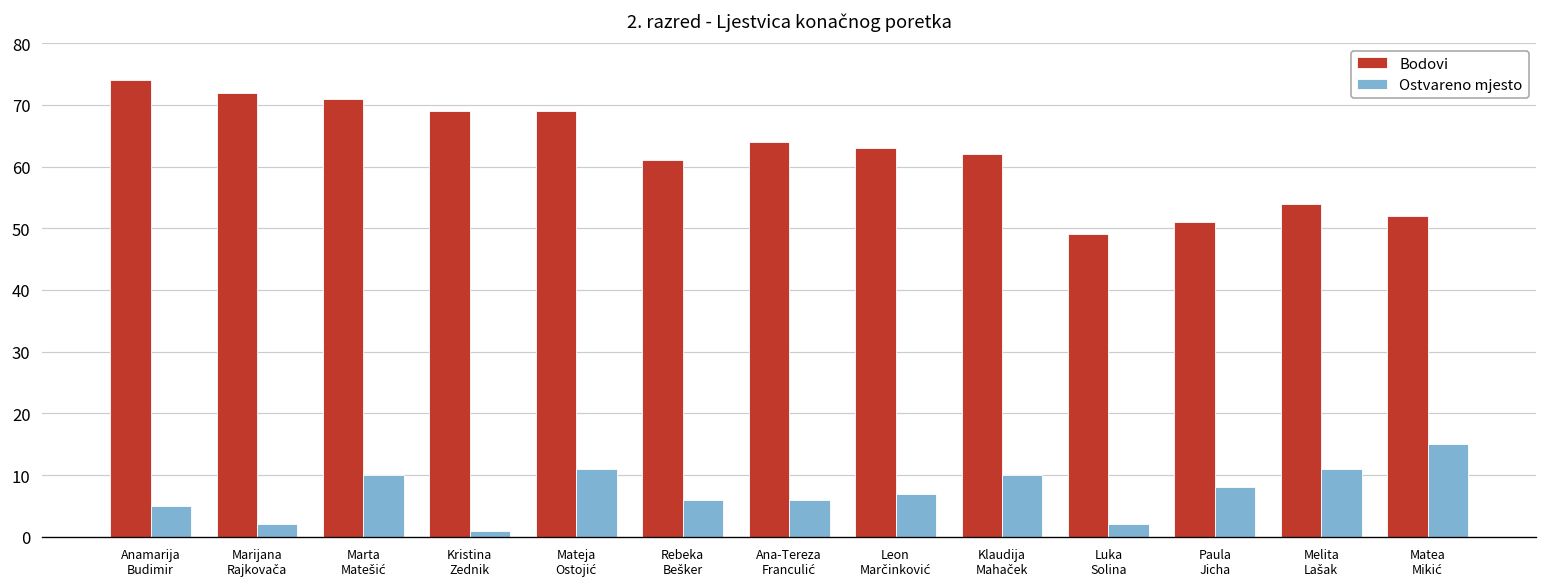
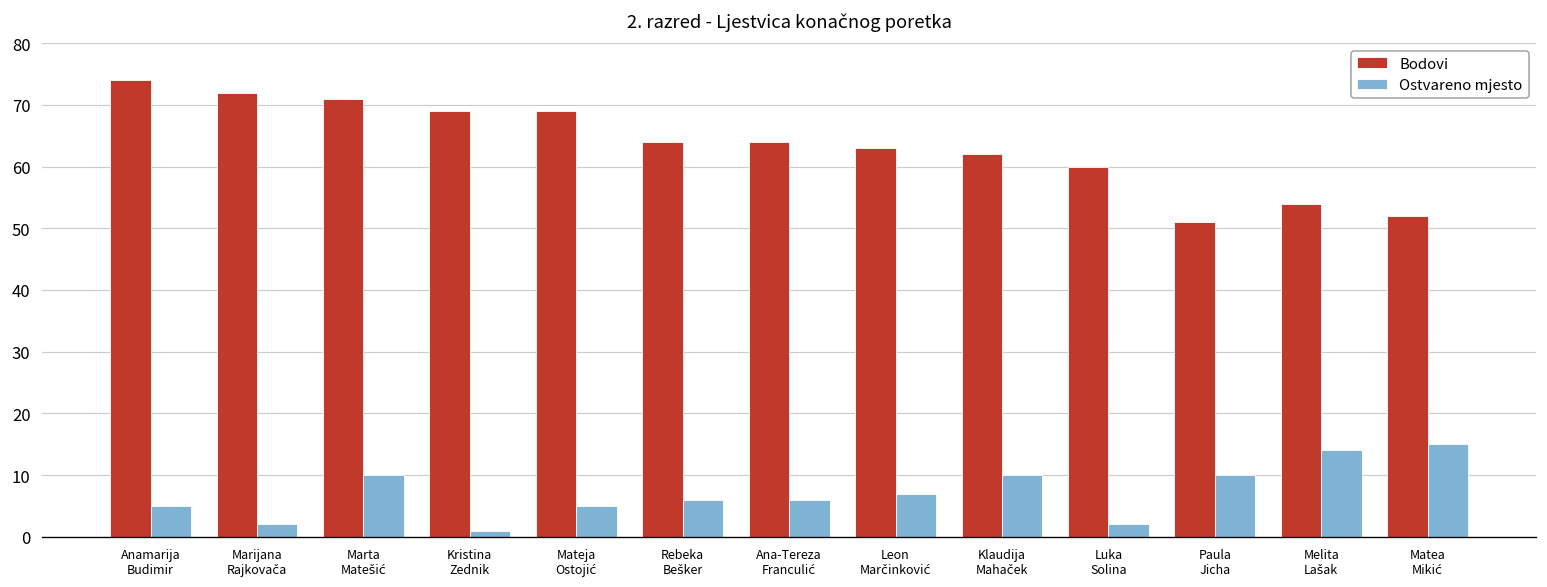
  {
    "Bodovi": {
      "Anamarija Budimir": 74,
      "Marijana Rajkovača": 72,
      "Marta Matešić": 71,
      "Kristina Zednik": 69,
      "Mateja Ostojić": 69,
-     "Rebeka Bešker": 61,
+     "Rebeka Bešker": 64,
      "Ana-Tereza Franculić": 64,
      "Leon Marčinković": 63,
      "Klaudija Mahaček": 62,
-     "Luka Solina": 49,
+     "Luka Solina": 60,
      "Paula Jicha": 51,
      "Melita Lašak": 54,
      "Matea Mikić": 52
    },
    "Ostvareno mjesto": {
      "Anamarija Budimir": 5,
      "Marijana Rajkovača": 2,
      "Marta Matešić": 10,
      "Kristina Zednik": 1,
-     "Mateja Ostojić": 11,
+     "Mateja Ostojić": 5,
      "Rebeka Bešker": 6,
      "Ana-Tereza Franculić": 6,
      "Leon Marčinković": 7,
      "Klaudija Mahaček": 10,
      "Luka Solina": 2,
-     "Paula Jicha": 8,
-     "Melita Lašak": 11,
+     "Paula Jicha": 10,
+     "Melita Lašak": 14,
      "Matea Mikić": 15
    }
  }
